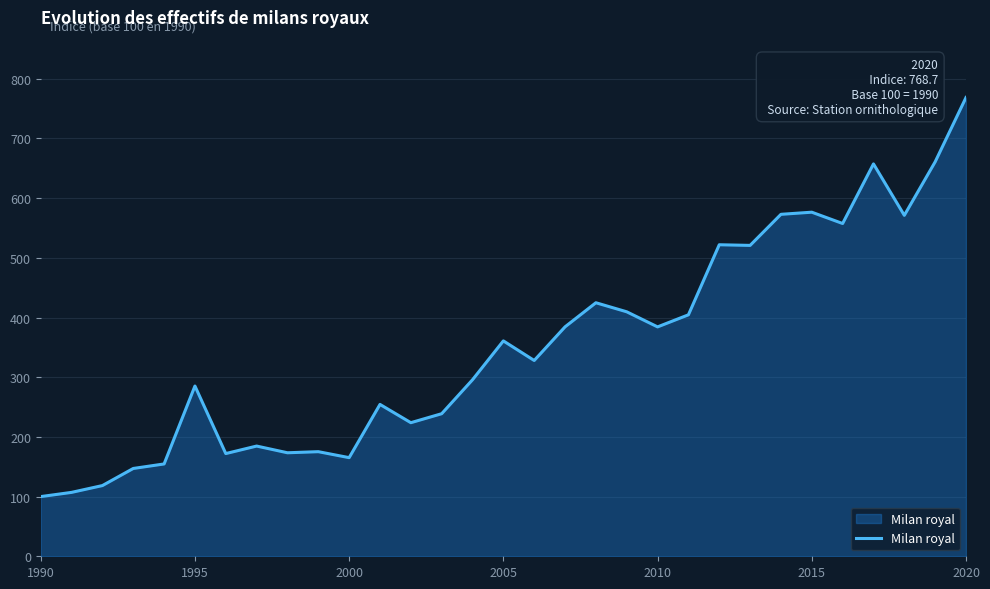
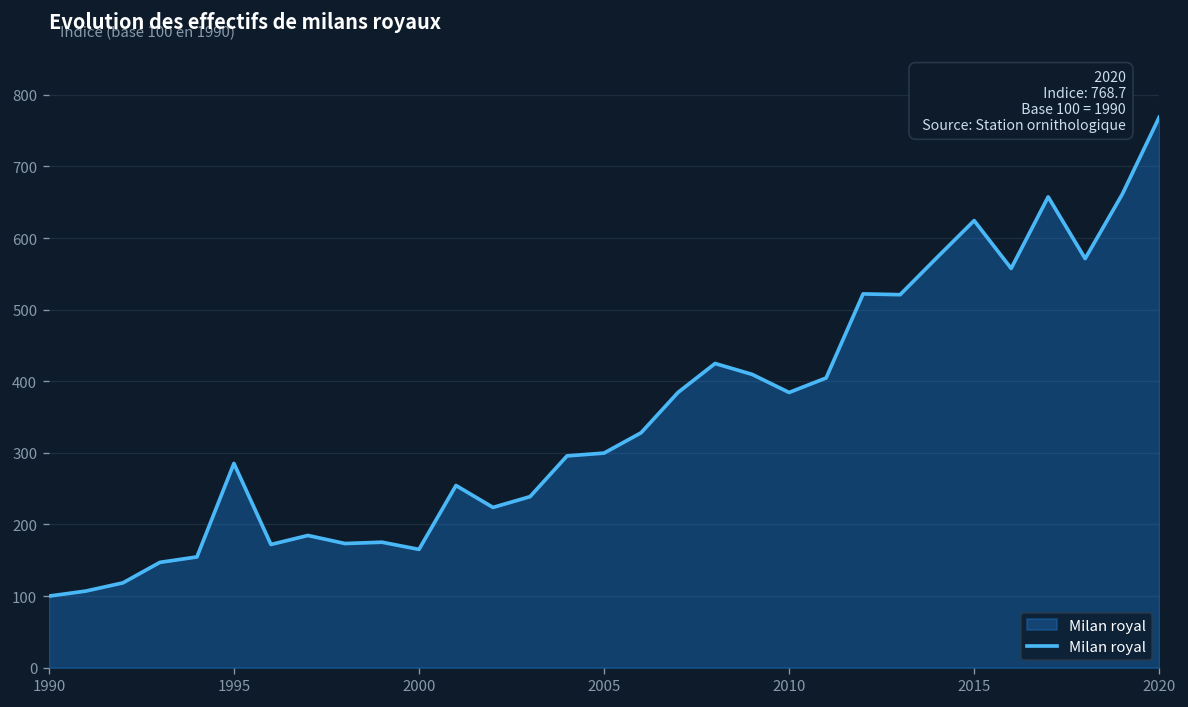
  {
    "1990": 100,
    "1995": 290,
    "2000": 170,
-   "2005": 360,
+   "2005": 300,
    "2010": 380,
-   "2015": 580,
+   "2015": 620,
    "2020": 770
  }
